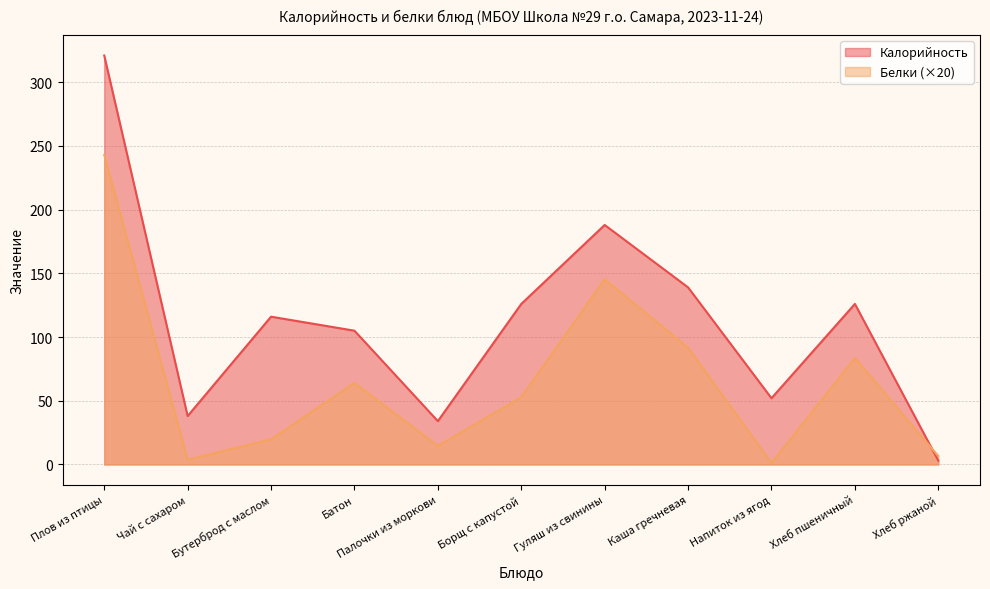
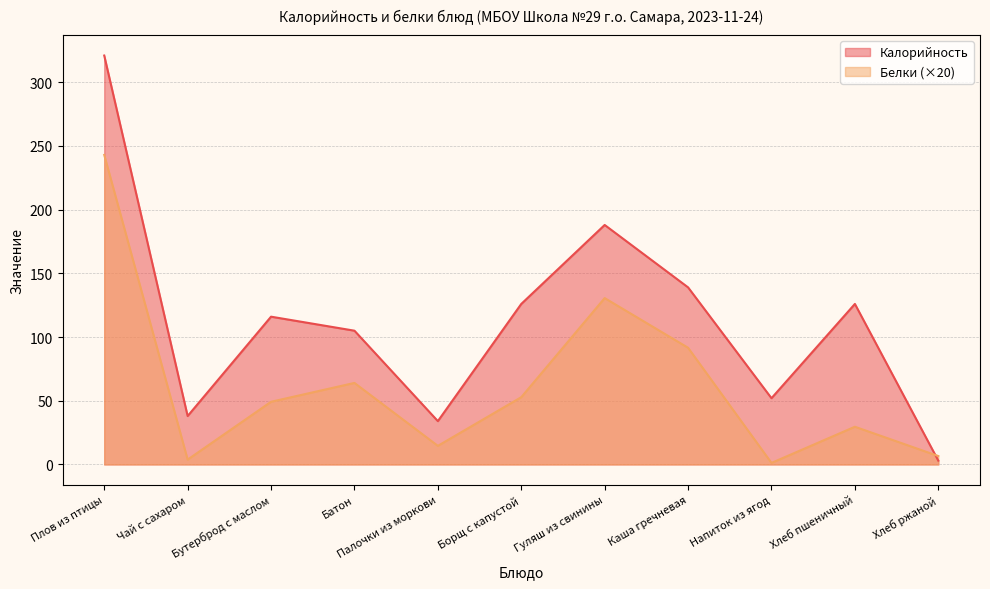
  {
    "Калорийность": {
      "Плов из птицы": 321,
      "Чай с сахаром": 38,
      "Бутерброд с маслом": 116,
      "Батон": 105,
      "Палочки из моркови": 34,
      "Борщ с капустой": 126,
      "Гуляш из свинины": 188,
      "Каша гречневая": 139,
      "Напиток из ягод": 52,
      "Хлеб пшеничный": 126,
      "Хлеб ржаной": 3
    },
    "Белки (×20)": {
      "Плов из птицы": 243,
      "Чай с сахаром": 4,
-     "Бутерброд с маслом": 20,
+     "Бутерброд с маслом": 49,
      "Батон": 64,
      "Палочки из моркови": 15,
      "Борщ с капустой": 53,
-     "Гуляш из свинины": 145,
+     "Гуляш из свинины": 131,
      "Каша гречневая": 92,
      "Напиток из ягод": 1,
-     "Хлеб пшеничный": 84,
+     "Хлеб пшеничный": 30,
      "Хлеб ржаной": 7
    }
  }
